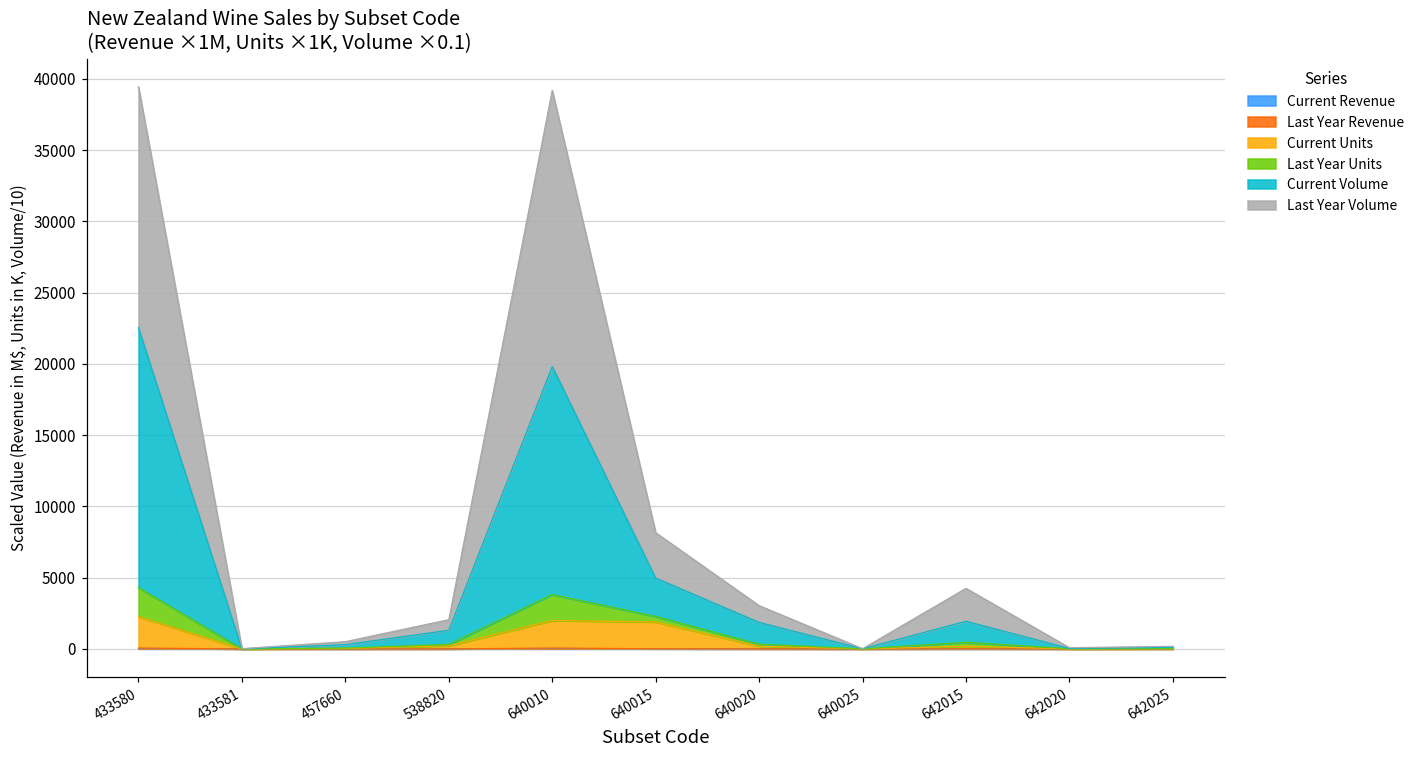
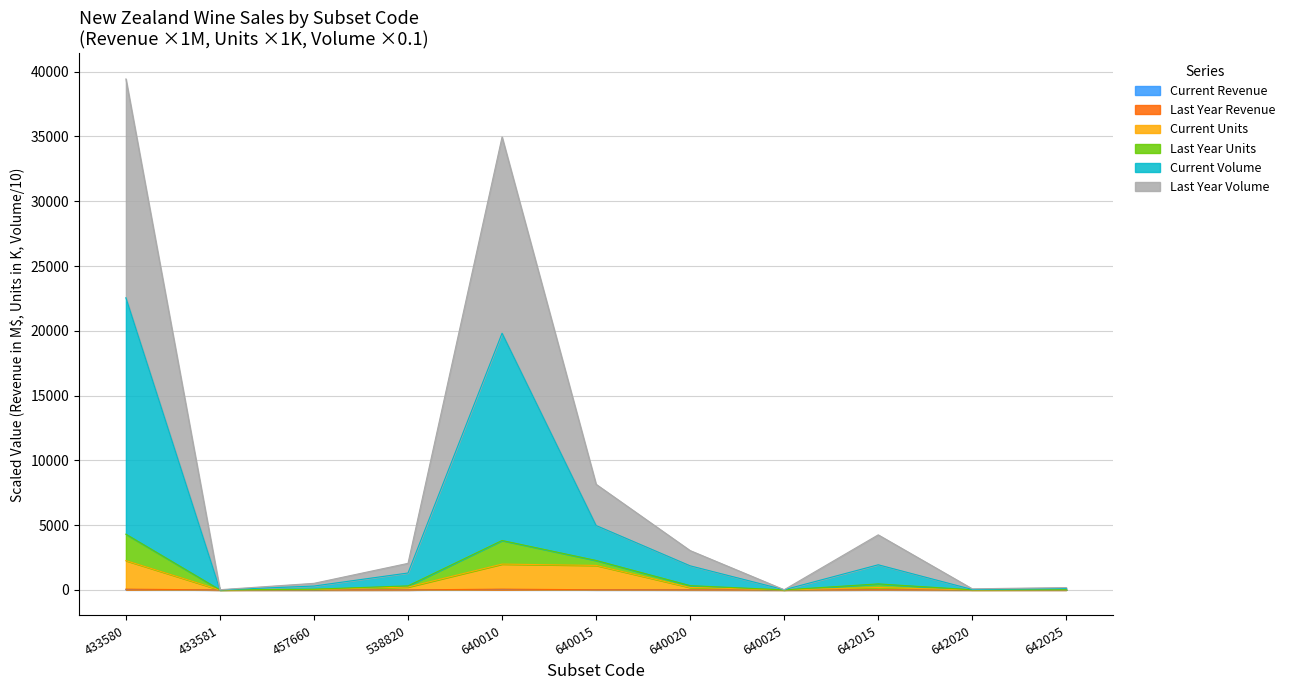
  {
    "Current Units": {
      "433580": 2200,
      "640010": 1900,
      "640015": 1900
    },
    "Last Year Units": {
      "433580": 2000,
      "640010": 1800,
      "640015": 400,
      "642015": 300
    },
    "Current Volume": {
      "433580": 18300,
      "457660": 200,
      "538820": 1000,
      "640010": 16000,
      "640015": 2700,
      "640020": 1500,
      "642015": 1500
    },
    "Last Year Volume": {
      "433580": 16900,
      "457660": 200,
      "538820": 700,
-     "640010": 19400,
+     "640010": 15100,
      "640015": 3200,
      "640020": 1200,
      "642015": 2300
    }
  }
